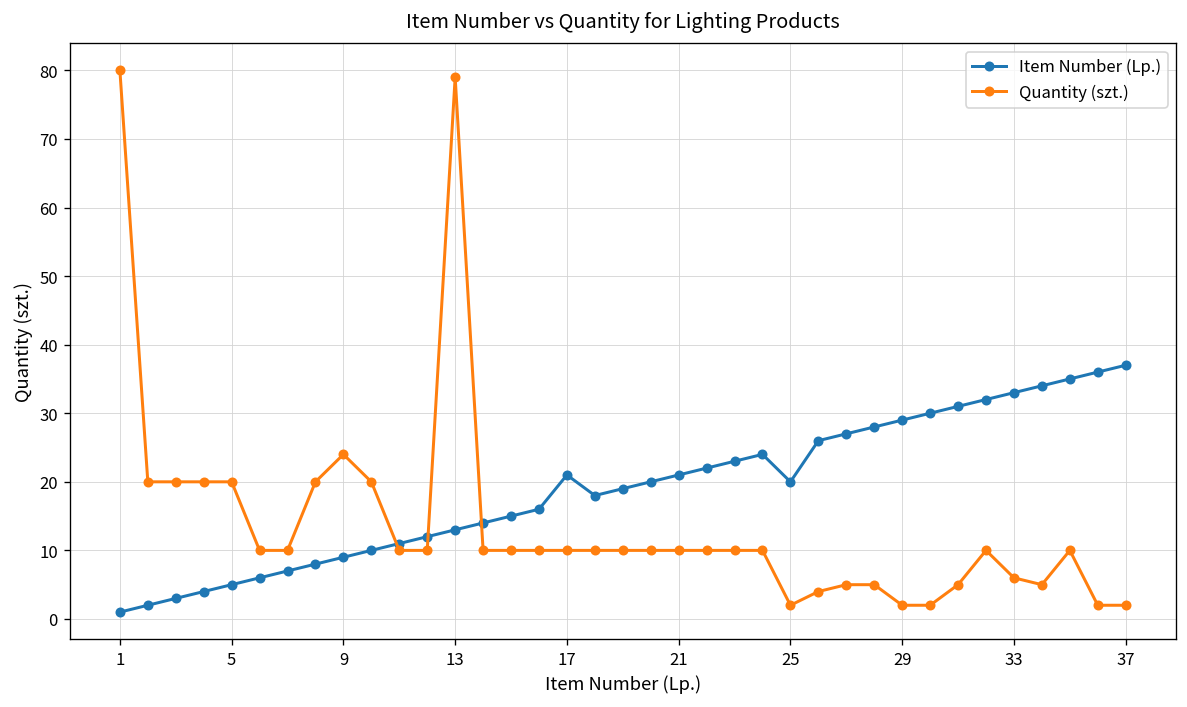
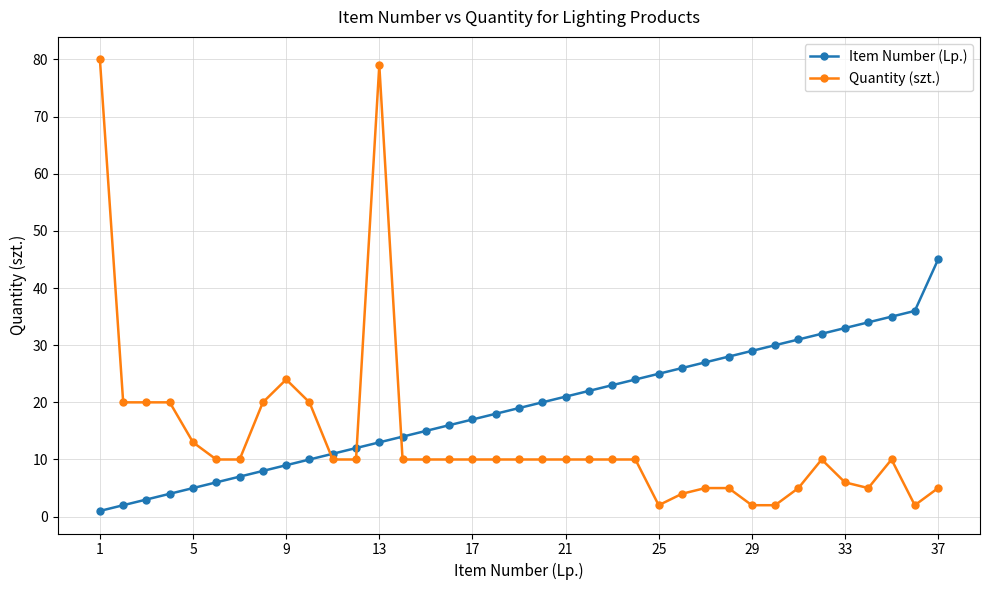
  {
    "Item Number (Lp.)": {
      "1": 1,
      "5": 5,
      "9": 9,
      "13": 13,
-     "17": 21,
+     "17": 17,
      "21": 21,
-     "25": 20,
+     "25": 25,
      "29": 29,
      "33": 33,
-     "37": 37
+     "37": 45
    },
    "Quantity (szt.)": {
      "1": 80,
-     "5": 20,
+     "5": 13,
      "9": 24,
      "13": 79,
      "17": 10,
      "21": 10,
      "25": 2,
      "29": 2,
      "33": 6,
-     "37": 2
+     "37": 5
    }
  }
